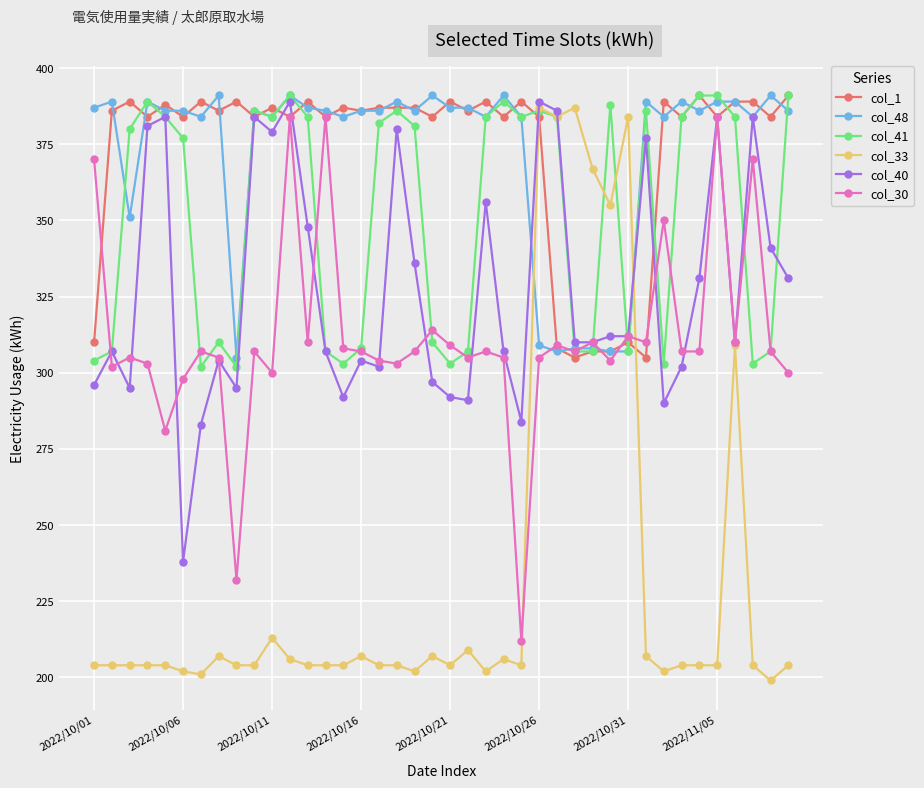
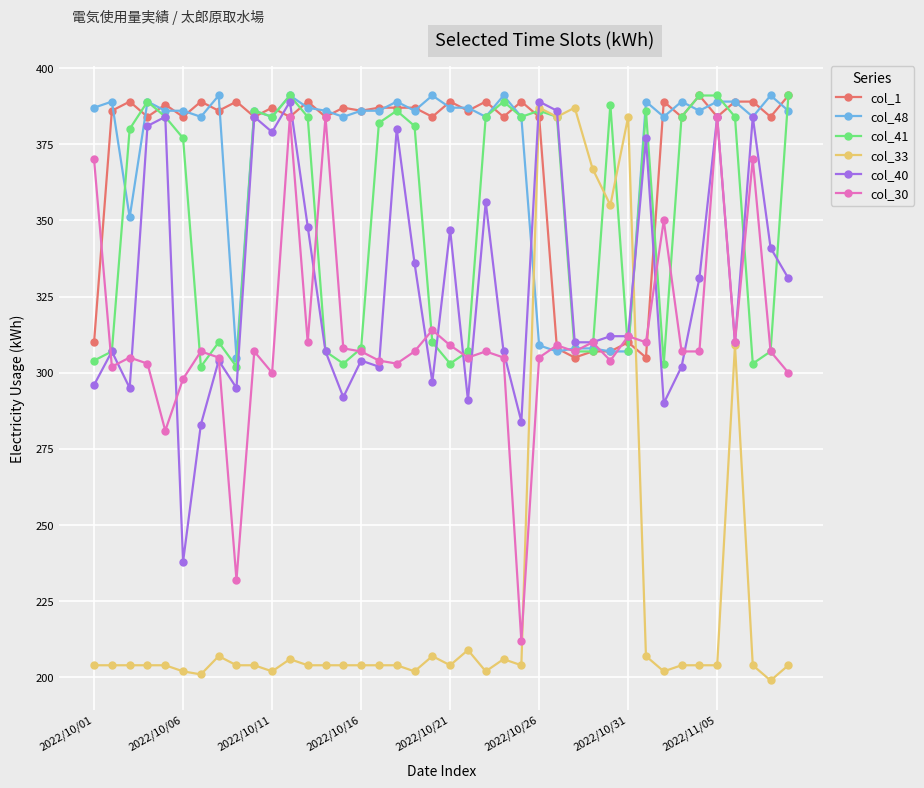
  {
    "col_1": {
      "2022/10/01": 310,
      "2022/10/06": 384,
      "2022/10/11": 387,
      "2022/10/21": 389,
      "2022/10/26": 384,
      "2022/10/31": 310
    },
    "col_48": {
      "2022/10/01": 387,
      "2022/10/06": 386,
      "2022/10/21": 387,
      "2022/10/26": 309,
      "2022/11/05": 389
    },
    "col_41": {
      "2022/10/01": 304,
      "2022/10/06": 377,
      "2022/10/16": 308,
      "2022/10/21": 303,
      "2022/10/26": 386,
      "2022/11/05": 391
    },
    "col_33": {
      "2022/10/01": 204,
      "2022/10/06": 202,
-     "2022/10/11": 213,
-     "2022/10/16": 207,
+     "2022/10/11": 202,
+     "2022/10/16": 204,
      "2022/10/21": 204,
      "2022/10/26": 387,
      "2022/10/31": 384,
      "2022/11/05": 204
    },
    "col_40": {
      "2022/10/01": 296,
      "2022/10/06": 238,
      "2022/10/11": 379,
      "2022/10/16": 304,
-     "2022/10/21": 292,
+     "2022/10/21": 347,
      "2022/10/26": 389
    },
    "col_30": {
      "2022/10/01": 370,
      "2022/10/06": 298,
      "2022/10/11": 300,
      "2022/10/16": 307,
      "2022/10/21": 309,
      "2022/10/26": 305
    }
  }
